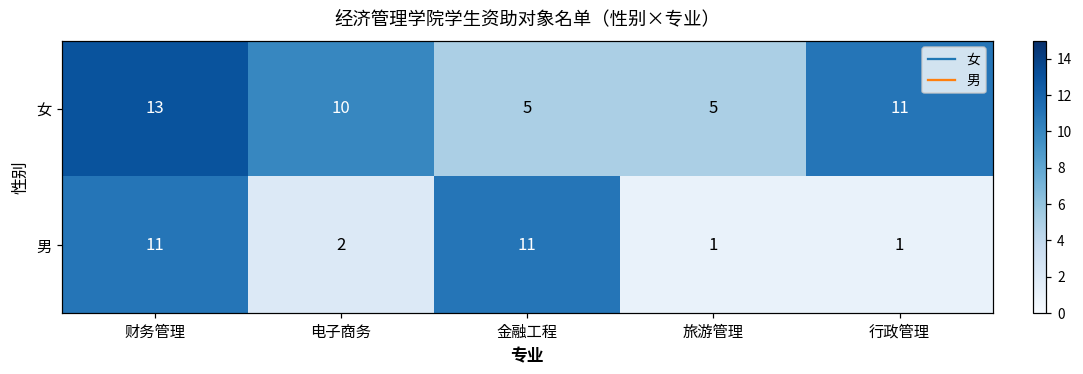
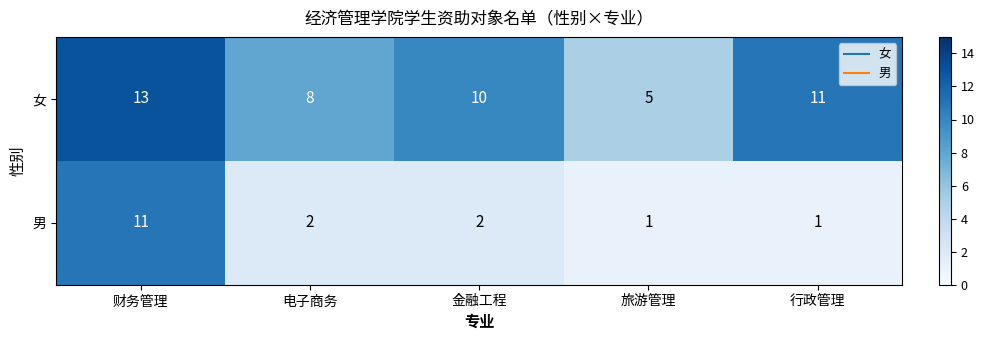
  {
    "女": {
      "财务管理": 13,
-     "电子商务": 10,
-     "金融工程": 5,
+     "电子商务": 8,
+     "金融工程": 10,
      "旅游管理": 5,
      "行政管理": 11
    },
    "男": {
      "财务管理": 11,
      "电子商务": 2,
-     "金融工程": 11,
+     "金融工程": 2,
      "旅游管理": 1,
      "行政管理": 1
    }
  }
